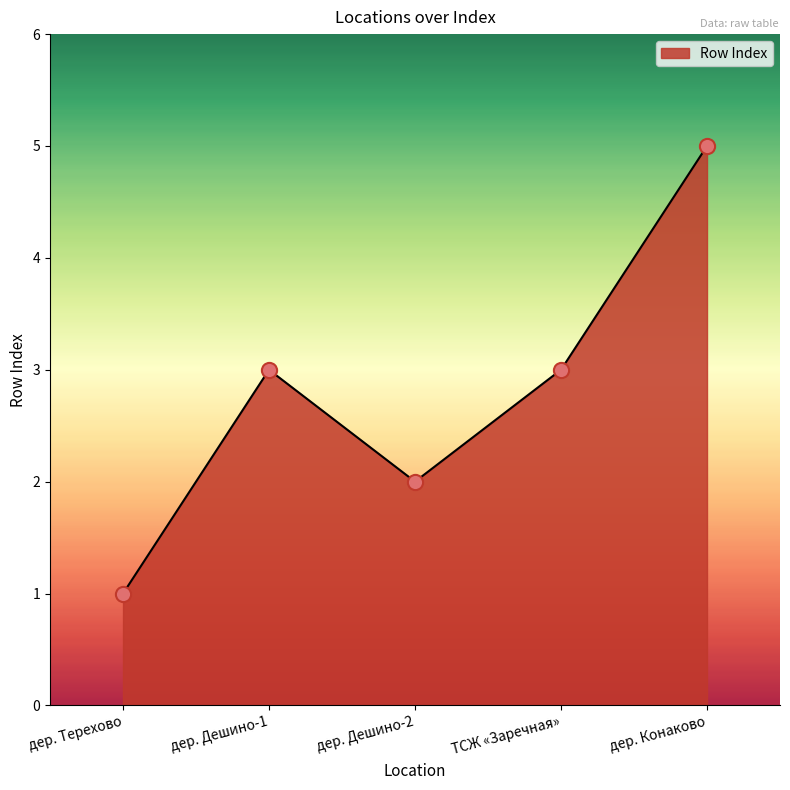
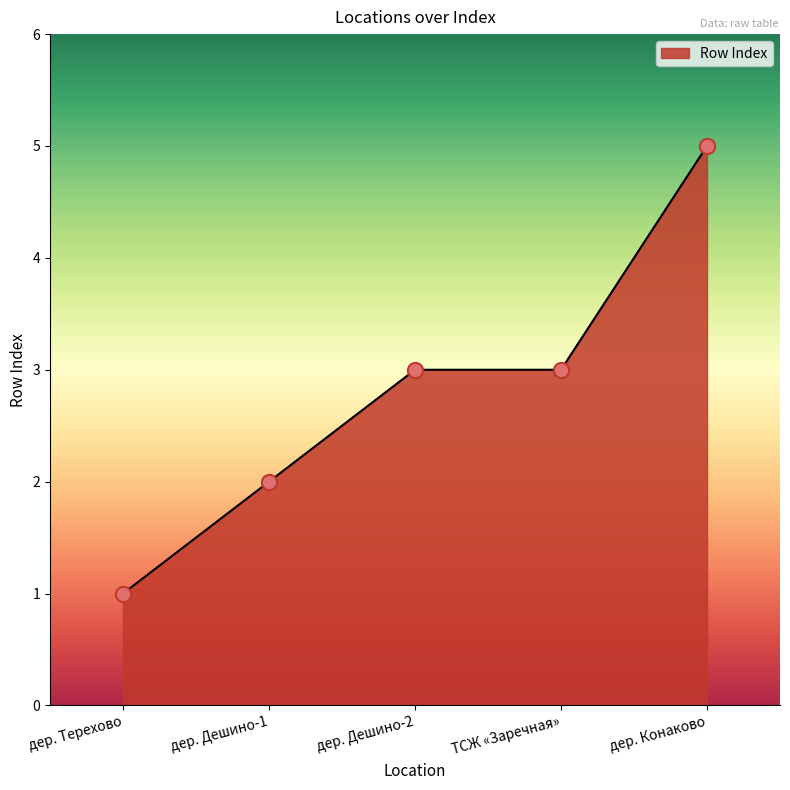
  {
    "дер. Терехово": 1,
-   "дер. Дешино-1": 3,
-   "дер. Дешино-2": 2,
+   "дер. Дешино-1": 2,
+   "дер. Дешино-2": 3,
    "ТСЖ «Заречная»": 3,
    "дер. Конаково": 5
  }
